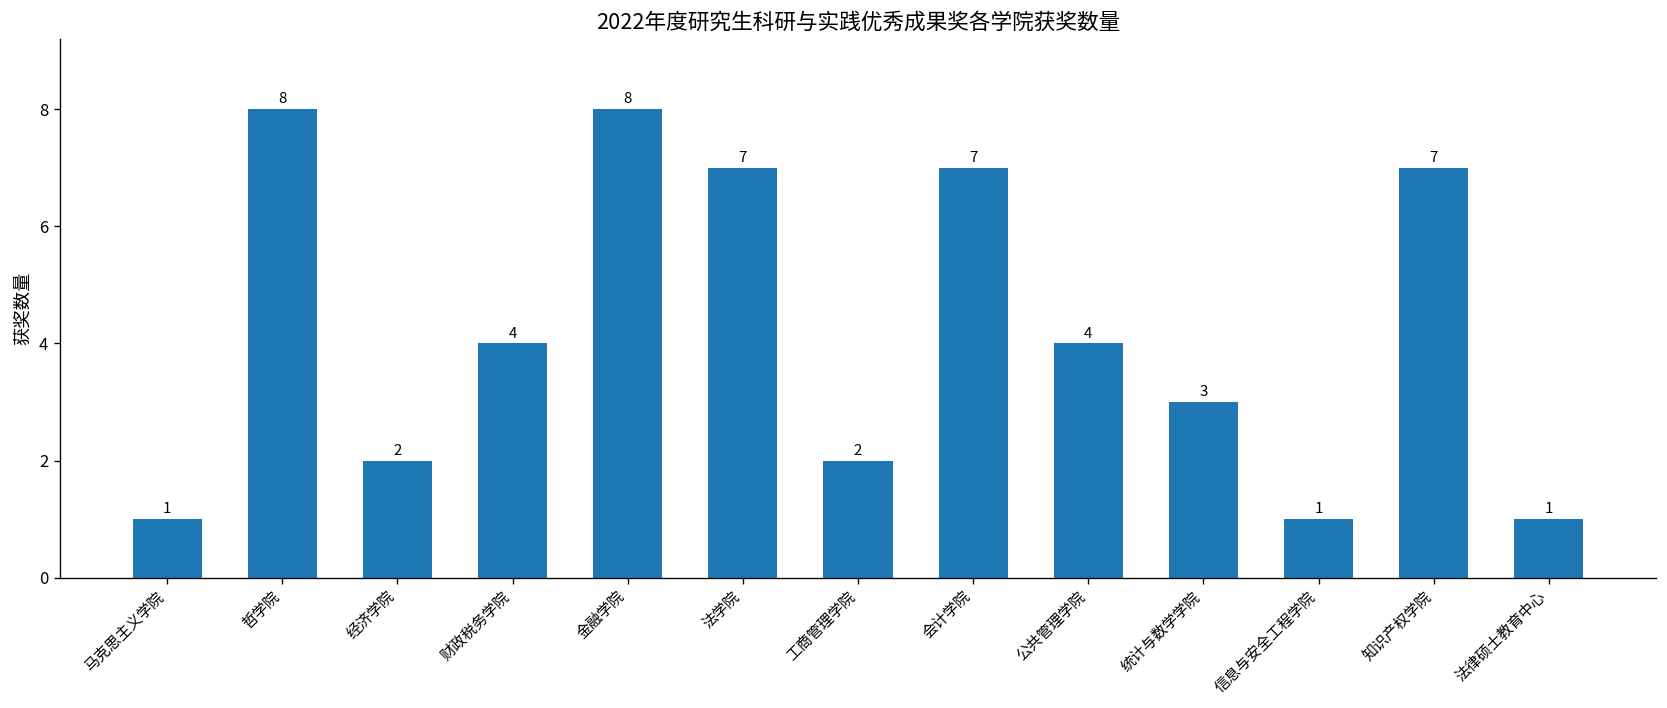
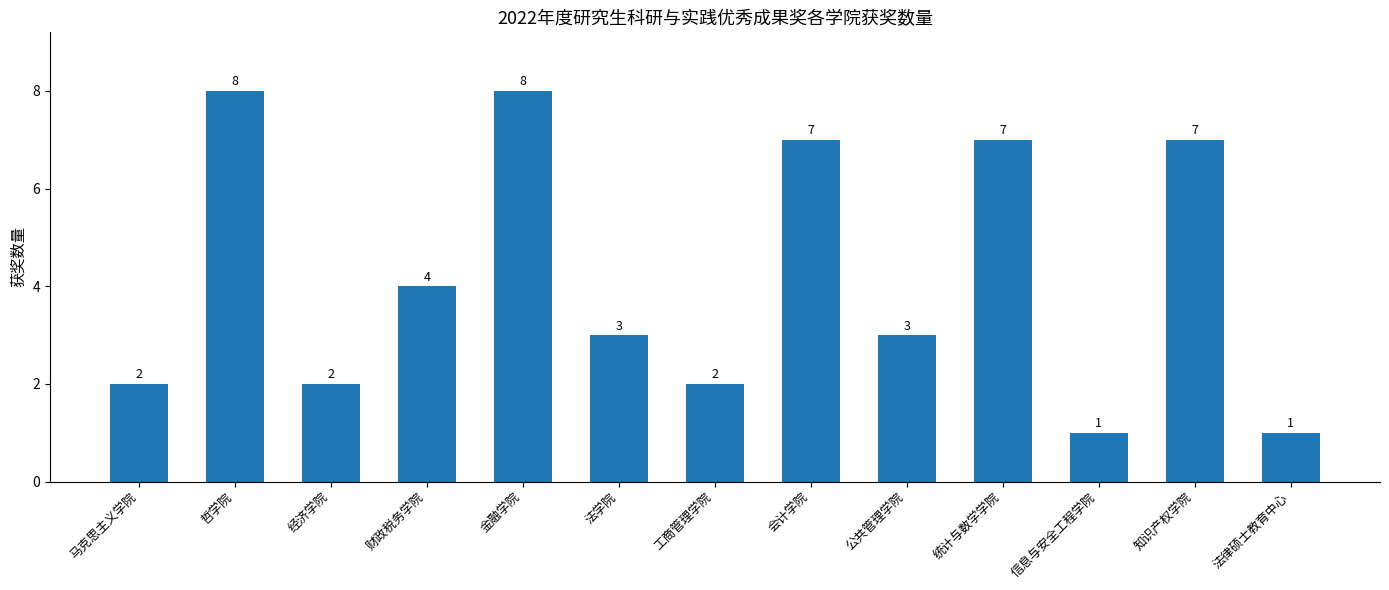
  {
-   "马克思主义学院": 1,
+   "马克思主义学院": 2,
    "哲学院": 8,
    "经济学院": 2,
    "财政税务学院": 4,
    "金融学院": 8,
-   "法学院": 7,
+   "法学院": 3,
    "工商管理学院": 2,
    "会计学院": 7,
-   "公共管理学院": 4,
-   "统计与数学学院": 3,
+   "公共管理学院": 3,
+   "统计与数学学院": 7,
    "信息与安全工程学院": 1,
    "知识产权学院": 7,
    "法律硕士教育中心": 1
  }
